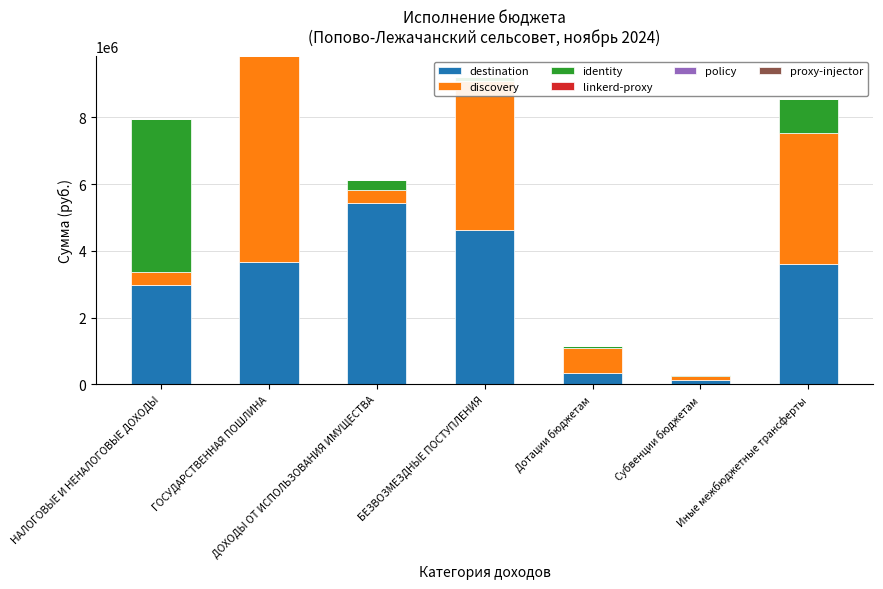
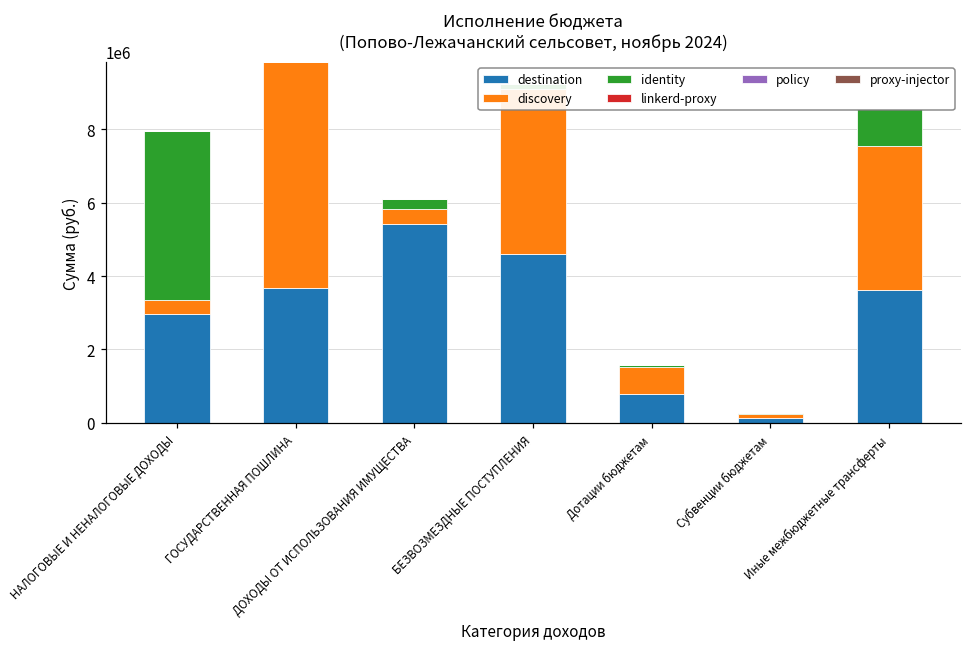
  {
    "destination": {
      "НАЛОГОВЫЕ И НЕНАЛОГОВЫЕ ДОХОДЫ": 3000000,
      "ГОСУДАРСТВЕННАЯ ПОШЛИНА": 3700000,
      "ДОХОДЫ ОТ ИСПОЛЬЗОВАНИЯ ИМУЩЕСТВА": 5400000,
      "БЕЗВОЗМЕЗДНЫЕ ПОСТУПЛЕНИЯ": 4600000,
-     "Дотации бюджетам": 300000,
+     "Дотации бюджетам": 800000,
      "Субвенции бюджетам": 100000,
      "Иные межбюджетные трансферты": 3600000
    },
    "discovery": {
      "НАЛОГОВЫЕ И НЕНАЛОГОВЫЕ ДОХОДЫ": 400000,
      "ГОСУДАРСТВЕННАЯ ПОШЛИНА": 6200000,
      "ДОХОДЫ ОТ ИСПОЛЬЗОВАНИЯ ИМУЩЕСТВА": 400000,
      "Дотации бюджетам": 700000,
      "Субвенции бюджетам": 100000,
      "Иные межбюджетные трансферты": 3900000
    },
    "proxy-injector": {
      "ГОСУДАРСТВЕННАЯ ПОШЛИНА": 0,
      "Дотации бюджетам": 0,
      "Субвенции бюджетам": 0
    }
  }
